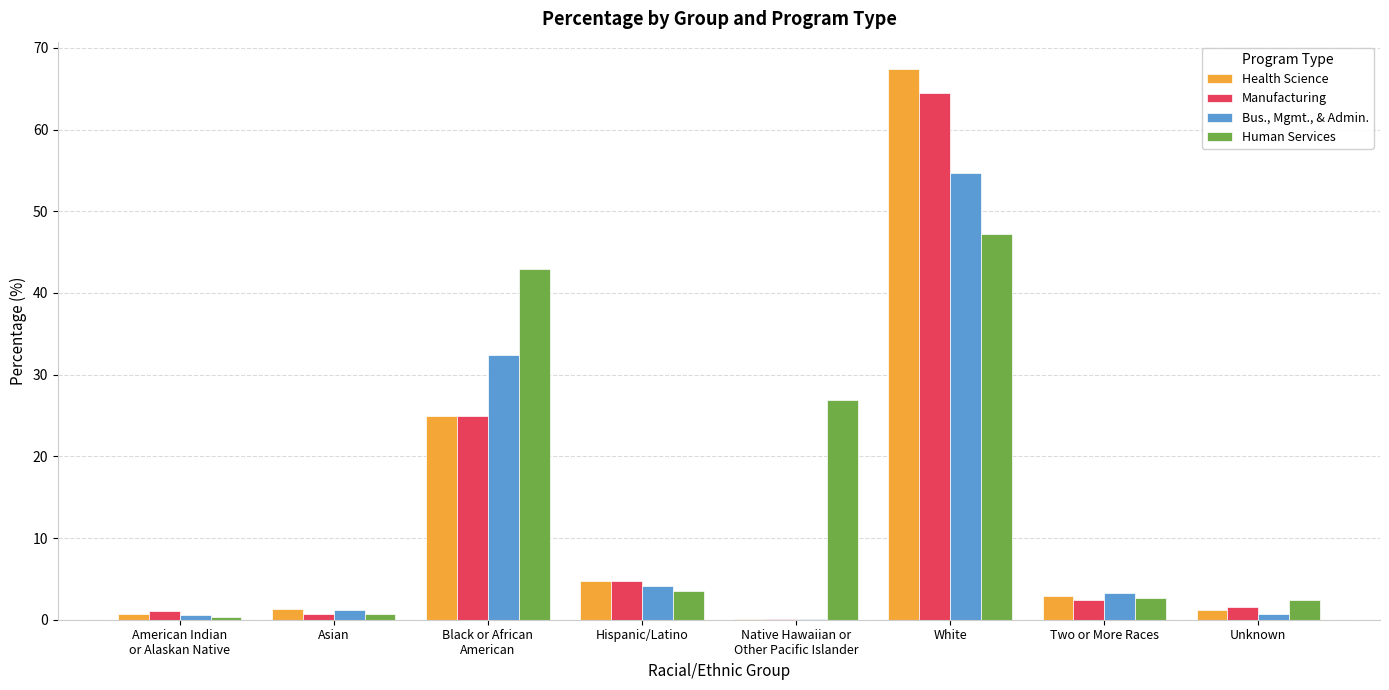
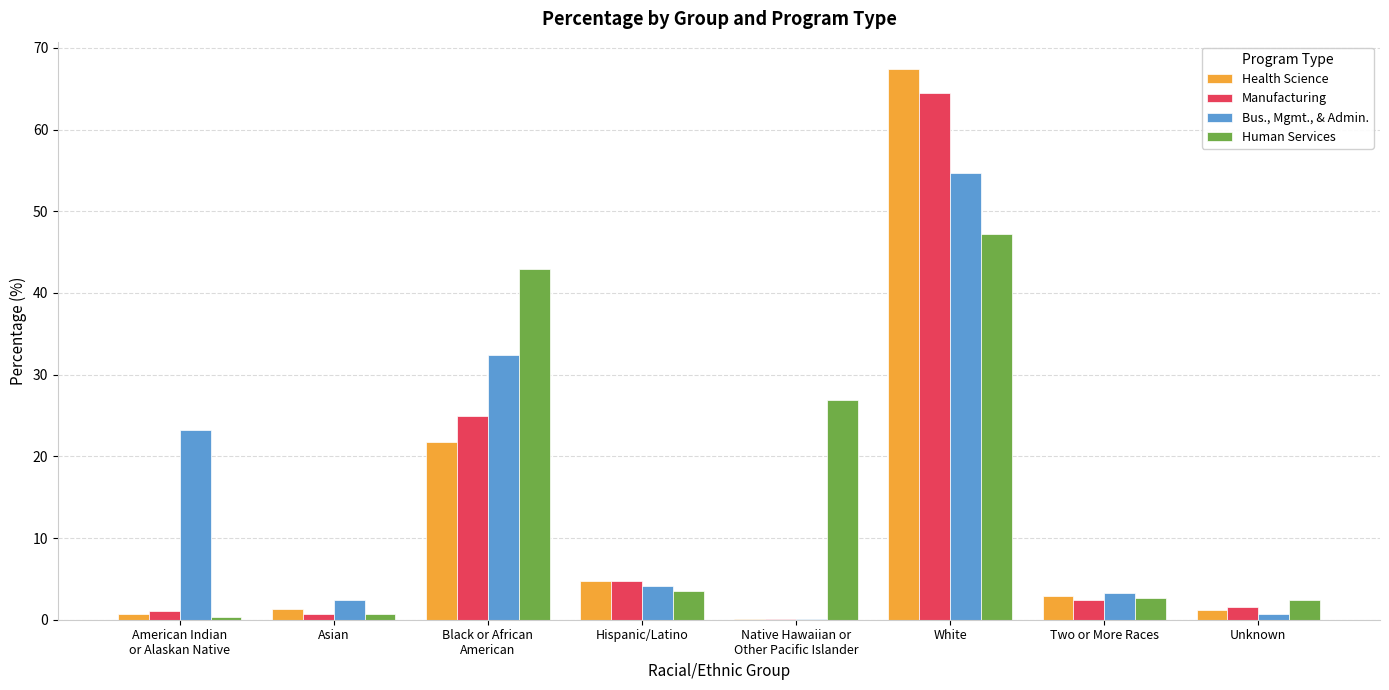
  {
    "Health Science": {
      "American Indian or Alaskan Native": 1,
      "Asian": 1,
-     "Black or African American": 25,
+     "Black or African American": 22,
      "Hispanic/Latino": 5,
      "White": 67,
      "Two or More Races": 3,
      "Unknown": 1
    },
    "Manufacturing": {
      "American Indian or Alaskan Native": 1,
      "Asian": 1,
      "Black or African American": 25,
      "Hispanic/Latino": 5,
      "White": 65,
      "Two or More Races": 2,
      "Unknown": 2
    },
    "Bus., Mgmt., & Admin.": {
-     "American Indian or Alaskan Native": 1,
-     "Asian": 1,
+     "American Indian or Alaskan Native": 23,
+     "Asian": 2,
      "Black or African American": 32,
      "Hispanic/Latino": 4,
      "White": 55,
      "Two or More Races": 3,
      "Unknown": 1
    },
    "Human Services": {
      "American Indian or Alaskan Native": 0,
      "Asian": 1,
      "Black or African American": 43,
      "Hispanic/Latino": 4,
      "Native Hawaiian or Other Pacific Islander": 27,
      "White": 47,
      "Two or More Races": 3,
      "Unknown": 2
    }
  }
